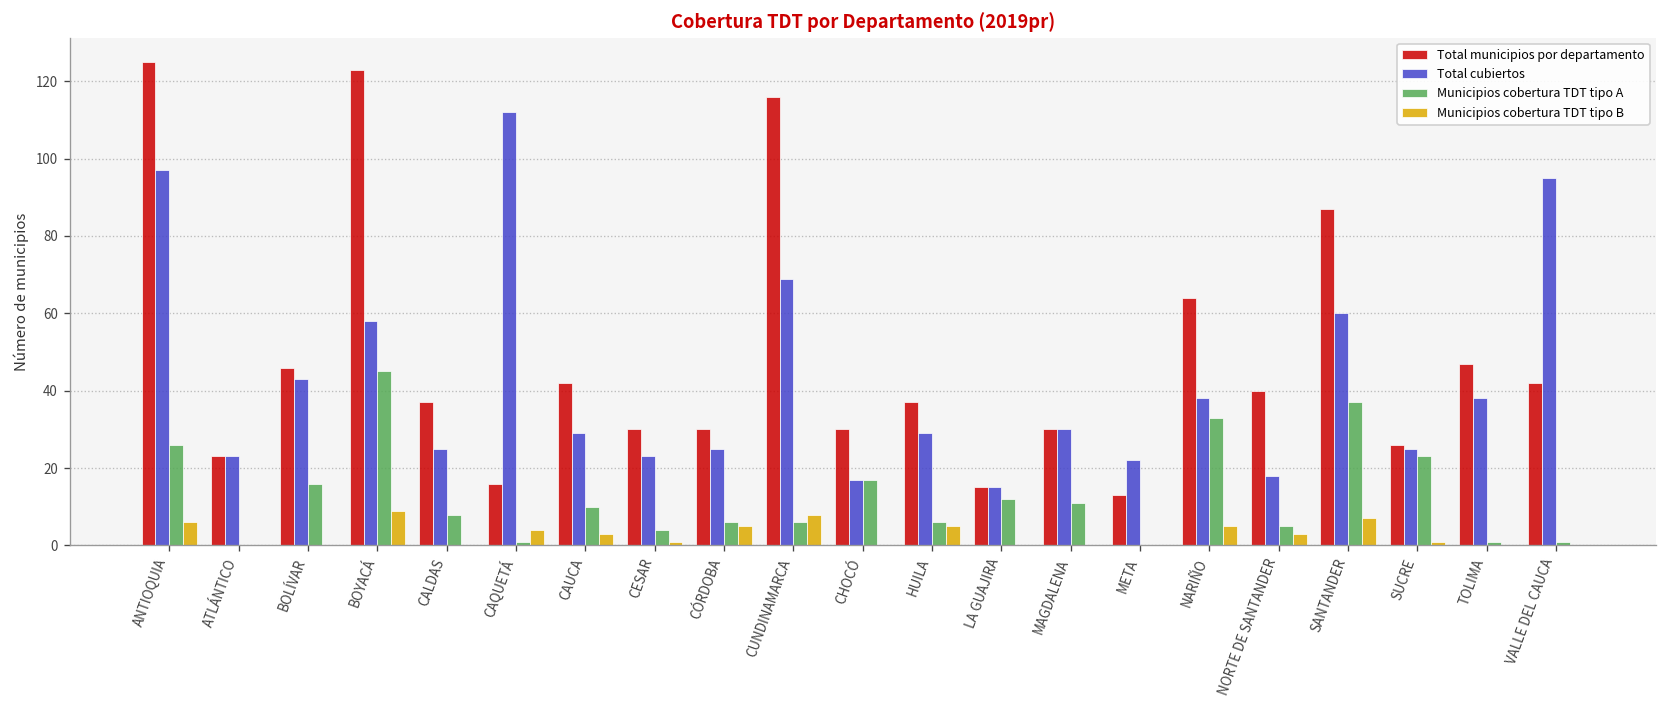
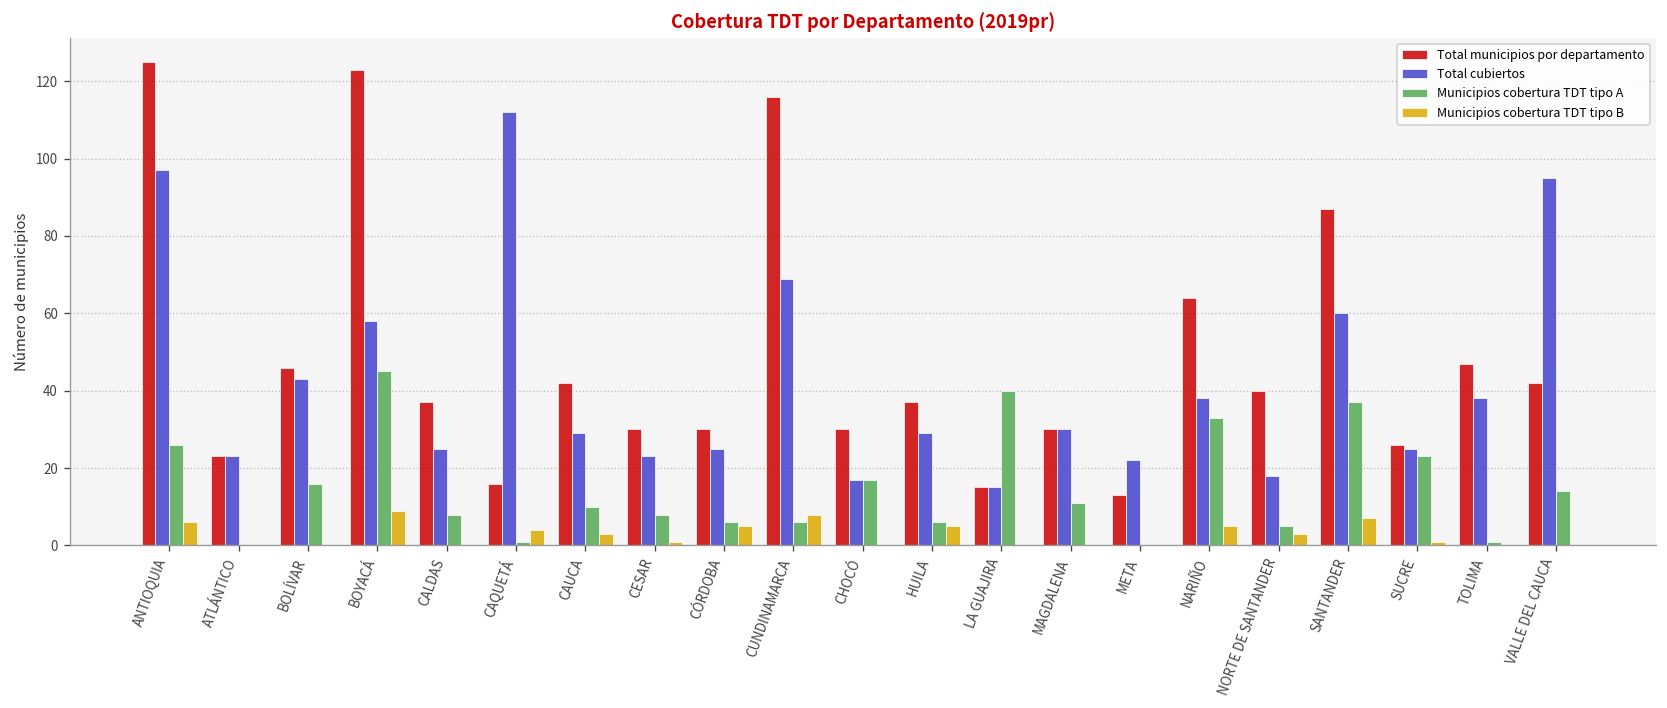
  {
    "Total municipios por departamento": {
      "ANTIOQUIA": 125,
      "ATLÁNTICO": 23,
      "BOLÍVAR": 46,
      "BOYACÁ": 123,
      "CALDAS": 37,
      "CAQUETÁ": 16,
      "CAUCA": 42,
      "CESAR": 30,
      "CÓRDOBA": 30,
      "CUNDINAMARCA": 116,
      "CHOCÓ": 30,
      "HUILA": 37,
      "LA GUAJIRA": 15,
      "MAGDALENA": 30,
      "META": 13,
      "NARIÑO": 64,
      "NORTE DE SANTANDER": 40,
      "SANTANDER": 87,
      "SUCRE": 26,
      "TOLIMA": 47,
      "VALLE DEL CAUCA": 42
    },
    "Total cubiertos": {
      "ANTIOQUIA": 97,
      "ATLÁNTICO": 23,
      "BOLÍVAR": 43,
      "BOYACÁ": 58,
      "CALDAS": 25,
      "CAQUETÁ": 112,
      "CAUCA": 29,
      "CESAR": 23,
      "CÓRDOBA": 25,
      "CUNDINAMARCA": 69,
      "CHOCÓ": 17,
      "HUILA": 29,
      "LA GUAJIRA": 15,
      "MAGDALENA": 30,
      "META": 22,
      "NARIÑO": 38,
      "NORTE DE SANTANDER": 18,
      "SANTANDER": 60,
      "SUCRE": 25,
      "TOLIMA": 38,
      "VALLE DEL CAUCA": 95
    },
    "Municipios cobertura TDT tipo A": {
      "ANTIOQUIA": 26,
      "ATLÁNTICO": 0,
      "BOLÍVAR": 16,
      "BOYACÁ": 45,
      "CALDAS": 8,
      "CAQUETÁ": 1,
      "CAUCA": 10,
-     "CESAR": 4,
+     "CESAR": 8,
      "CÓRDOBA": 6,
      "CUNDINAMARCA": 6,
      "CHOCÓ": 17,
      "HUILA": 6,
-     "LA GUAJIRA": 12,
+     "LA GUAJIRA": 40,
      "MAGDALENA": 11,
      "META": 0,
      "NARIÑO": 33,
      "NORTE DE SANTANDER": 5,
      "SANTANDER": 37,
      "SUCRE": 23,
      "TOLIMA": 1,
-     "VALLE DEL CAUCA": 1
+     "VALLE DEL CAUCA": 14
    },
    "Municipios cobertura TDT tipo B": {
      "ANTIOQUIA": 6,
      "ATLÁNTICO": 0,
      "BOLÍVAR": 0,
      "BOYACÁ": 9,
      "CALDAS": 0,
      "CAQUETÁ": 4,
      "CAUCA": 3,
      "CESAR": 1,
      "CÓRDOBA": 5,
      "CUNDINAMARCA": 8,
      "CHOCÓ": 0,
      "HUILA": 5,
      "LA GUAJIRA": 0,
      "MAGDALENA": 0,
      "META": 0,
      "NARIÑO": 5,
      "NORTE DE SANTANDER": 3,
      "SANTANDER": 7,
      "SUCRE": 1,
      "TOLIMA": 0,
      "VALLE DEL CAUCA": 0
    }
  }
